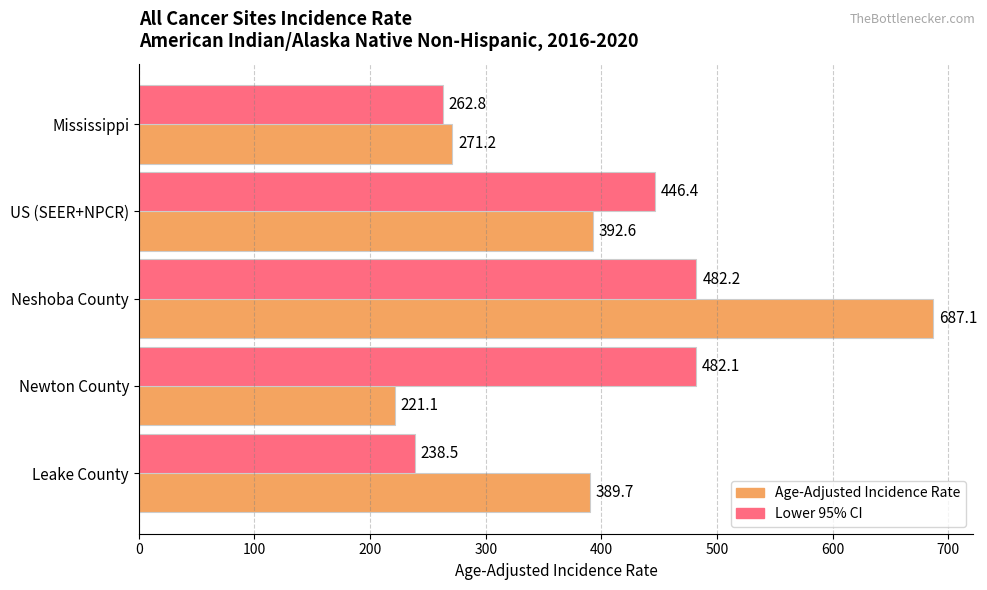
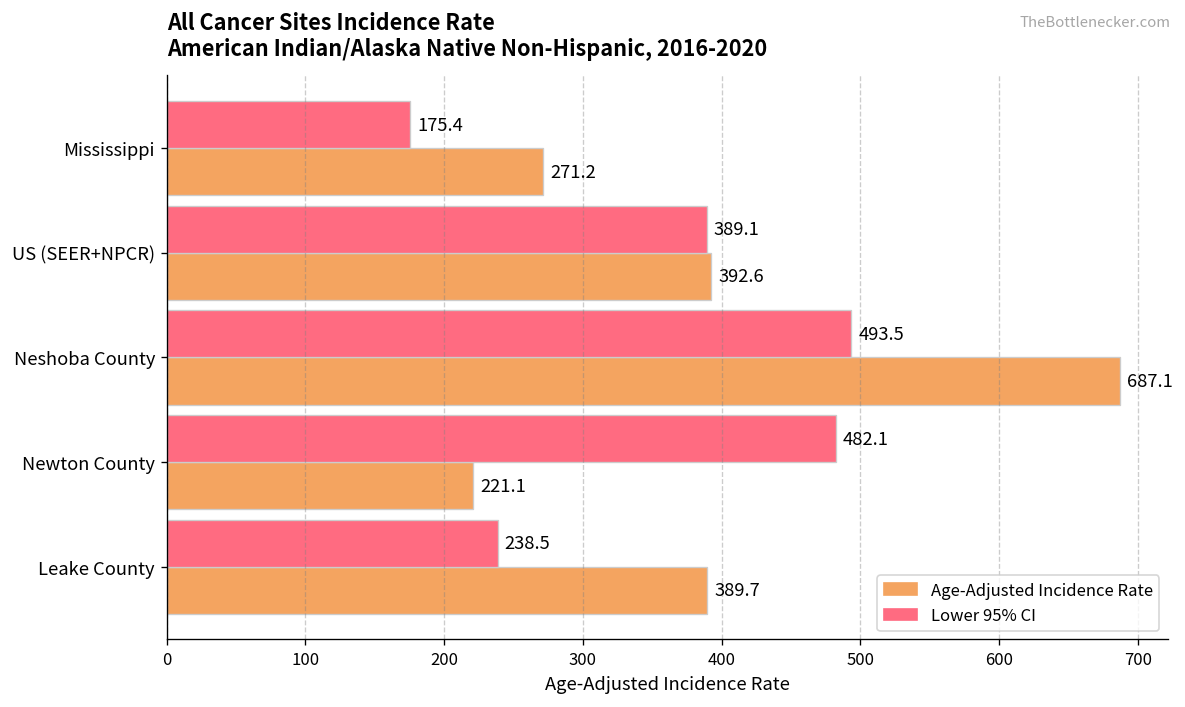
  {
    "Age-Adjusted Incidence Rate": {
      "Mississippi": 271.2,
      "US (SEER+NPCR)": 392.6,
      "Neshoba County": 687.1,
      "Newton County": 221.1,
      "Leake County": 389.7
    },
    "Lower 95% CI": {
-     "Mississippi": 262.8,
-     "US (SEER+NPCR)": 446.4,
-     "Neshoba County": 482.2,
+     "Mississippi": 175.4,
+     "US (SEER+NPCR)": 389.1,
+     "Neshoba County": 493.5,
      "Newton County": 482.1,
      "Leake County": 238.5
    }
  }
